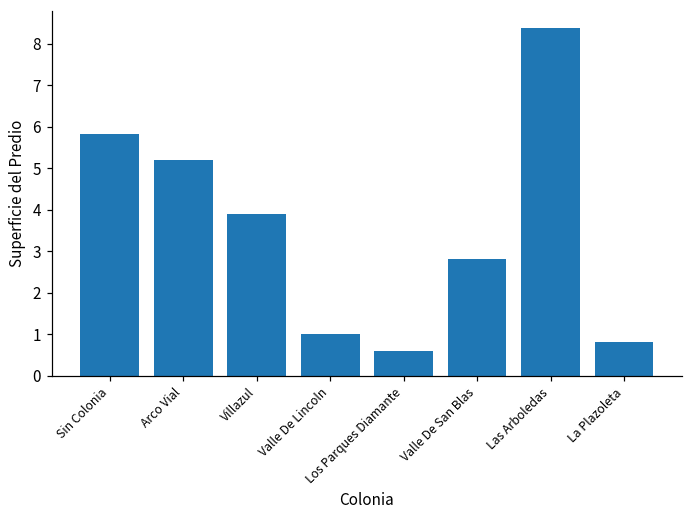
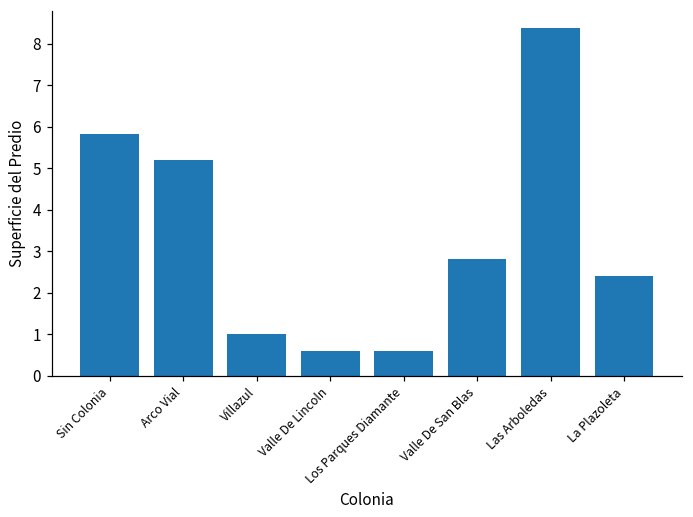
  {
    "Sin Colonia": 5.8,
    "Arco Vial": 5.2,
-   "Villazul": 3.9,
-   "Valle De Lincoln": 1.0,
+   "Villazul": 1.0,
+   "Valle De Lincoln": 0.6,
    "Los Parques Diamante": 0.6,
    "Valle De San Blas": 2.8,
    "Las Arboledas": 8.4,
-   "La Plazoleta": 0.8
+   "La Plazoleta": 2.4
  }
